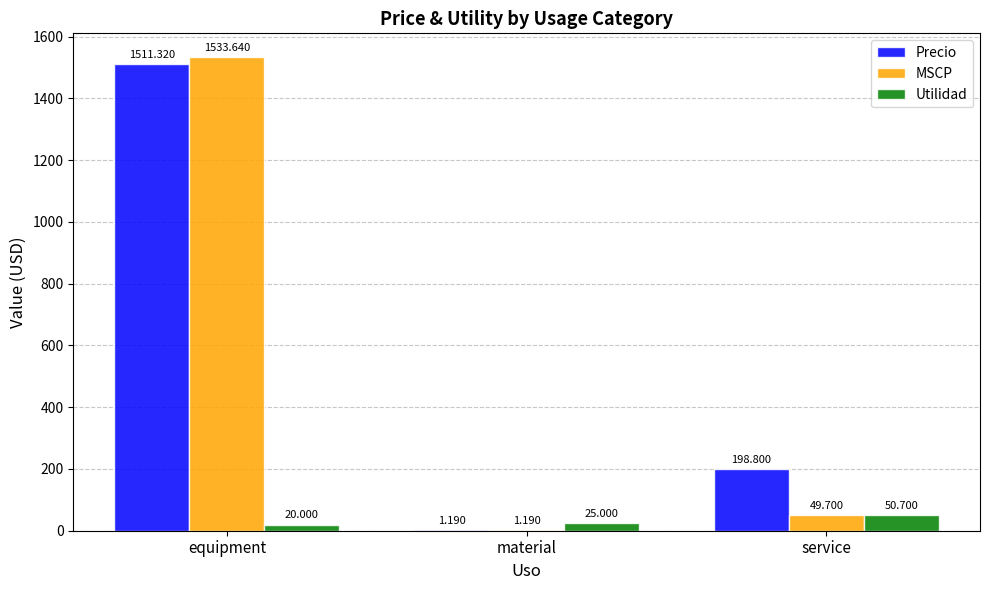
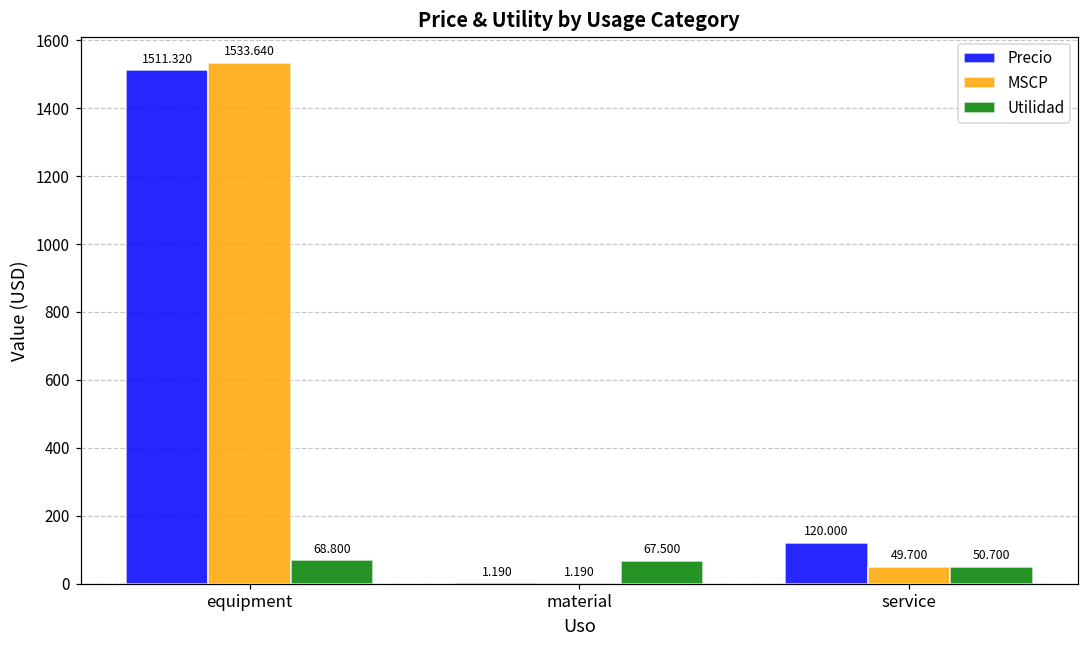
  {
    "Precio": {
      "equipment": 1511.320,
      "material": 1.190,
-     "service": 198.800
+     "service": 120.000
    },
    "MSCP": {
      "equipment": 1533.640,
      "material": 1.190,
      "service": 49.700
    },
    "Utilidad": {
-     "equipment": 20.000,
-     "material": 25.000,
+     "equipment": 68.800,
+     "material": 67.500,
      "service": 50.700
    }
  }
